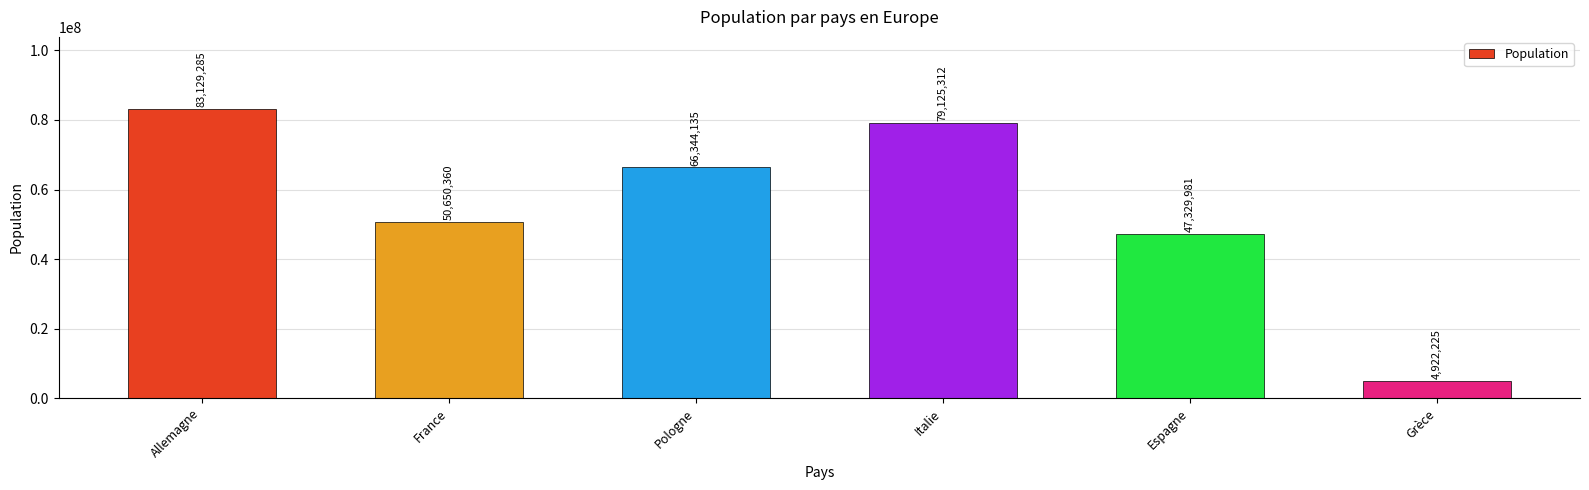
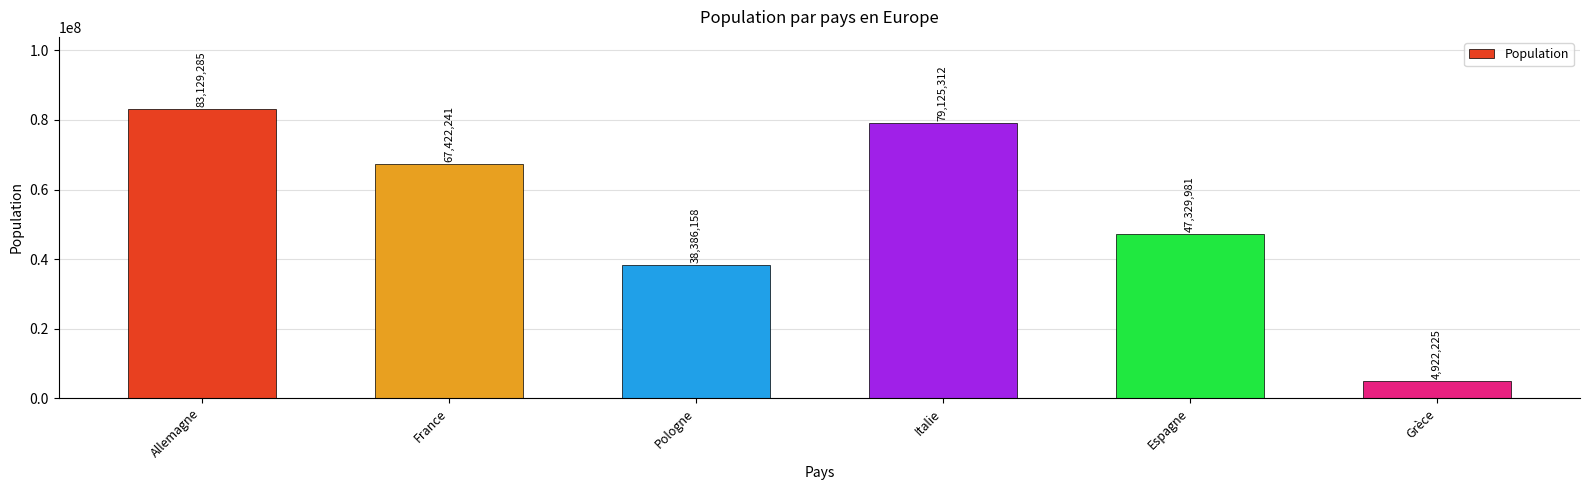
  {
    "Allemagne": "83,129,285",
-   "France": "50,650,360",
-   "Pologne": "66,344,135",
+   "France": "67,422,241",
+   "Pologne": "38,386,158",
    "Italie": "79,125,312",
    "Espagne": "47,329,981",
    "Grèce": "4,922,225"
  }
